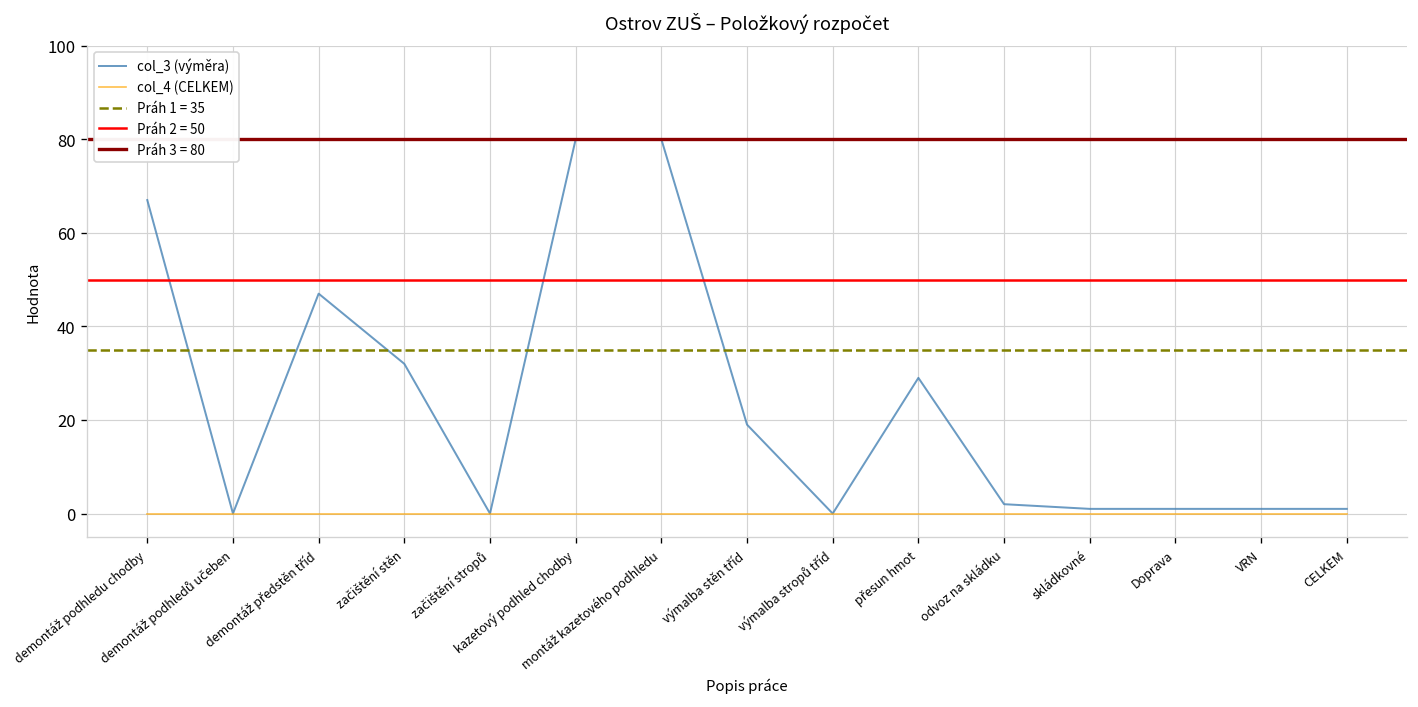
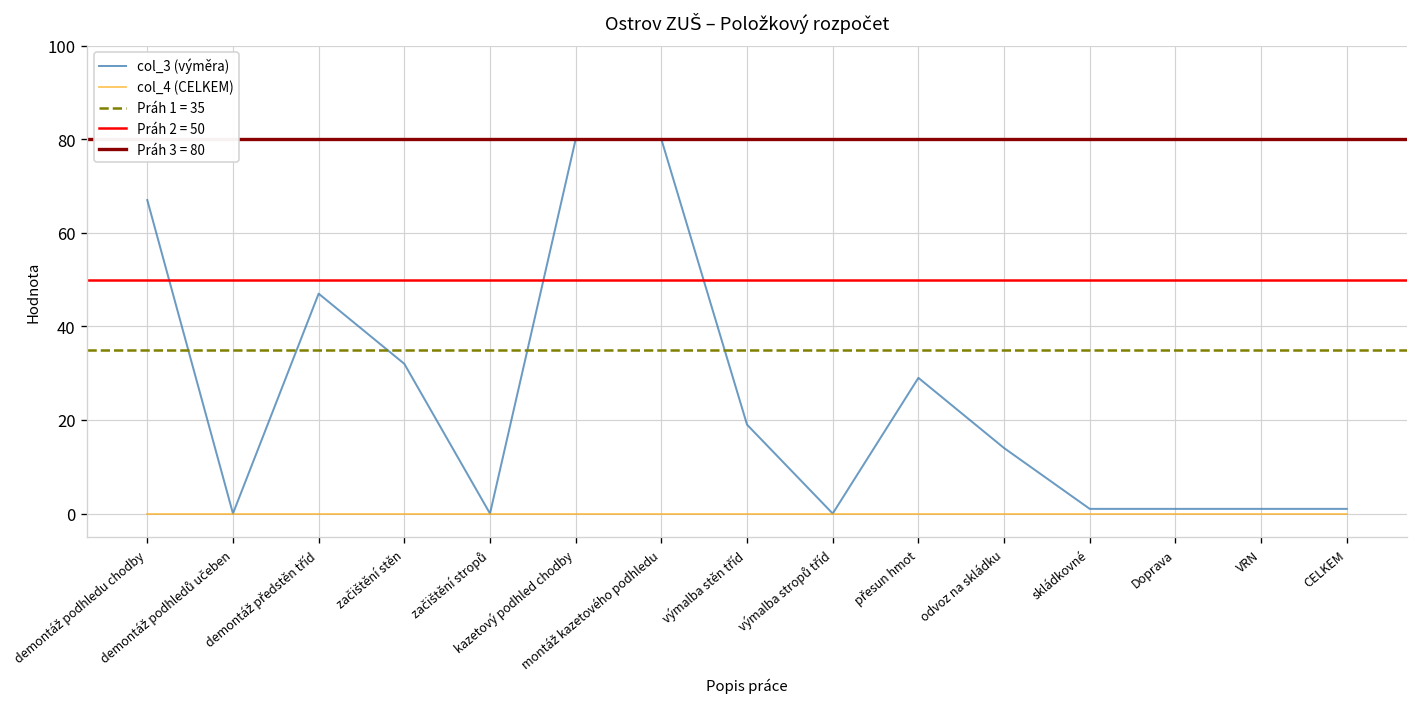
  {
    "col_3 (výměra)": {
      "demontáž podhledu chodby": 67,
      "demontáž předstěn tříd": 47,
      "začištění stěn": 32,
      "kazetový podhled chodby": 80,
      "montáž kazetového podhledu": 80,
      "výmalba stěn tříd": 19,
      "přesun hmot": 29,
-     "odvoz na skládku": 2,
+     "odvoz na skládku": 14,
      "skládkovné": 1,
      "Doprava": 1,
      "VRN": 1,
      "CELKEM": 1
    },
    "col_4 (CELKEM)": {
      "demontáž podhledu chodby": 0,
      "demontáž předstěn tříd": 0,
      "začištění stěn": 0,
      "kazetový podhled chodby": 0,
      "montáž kazetového podhledu": 0,
      "výmalba stěn tříd": 0,
      "přesun hmot": 0,
      "odvoz na skládku": 0,
      "skládkovné": 0,
      "Doprava": 0,
      "VRN": 0,
      "CELKEM": 0
    }
  }
